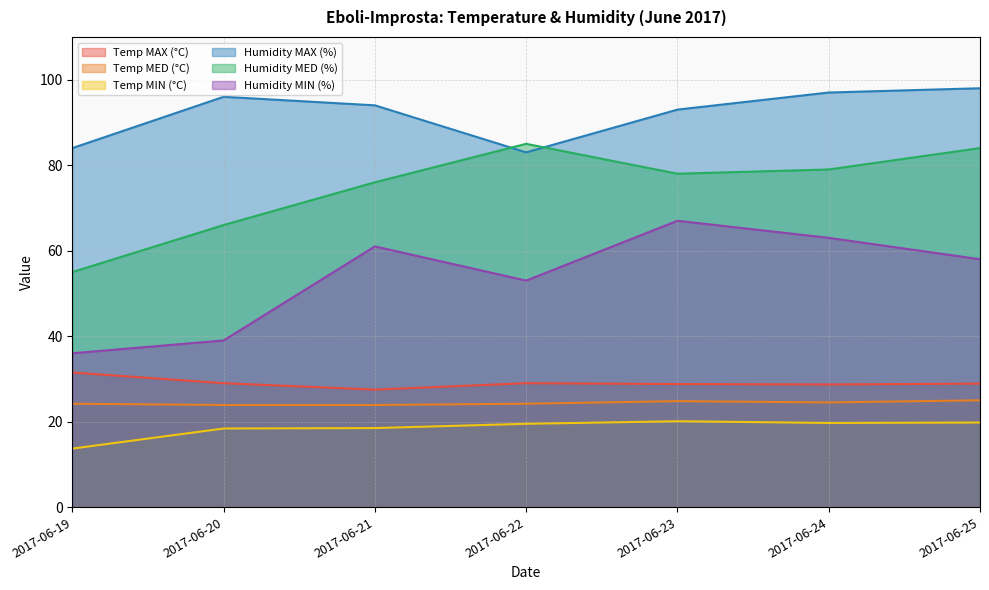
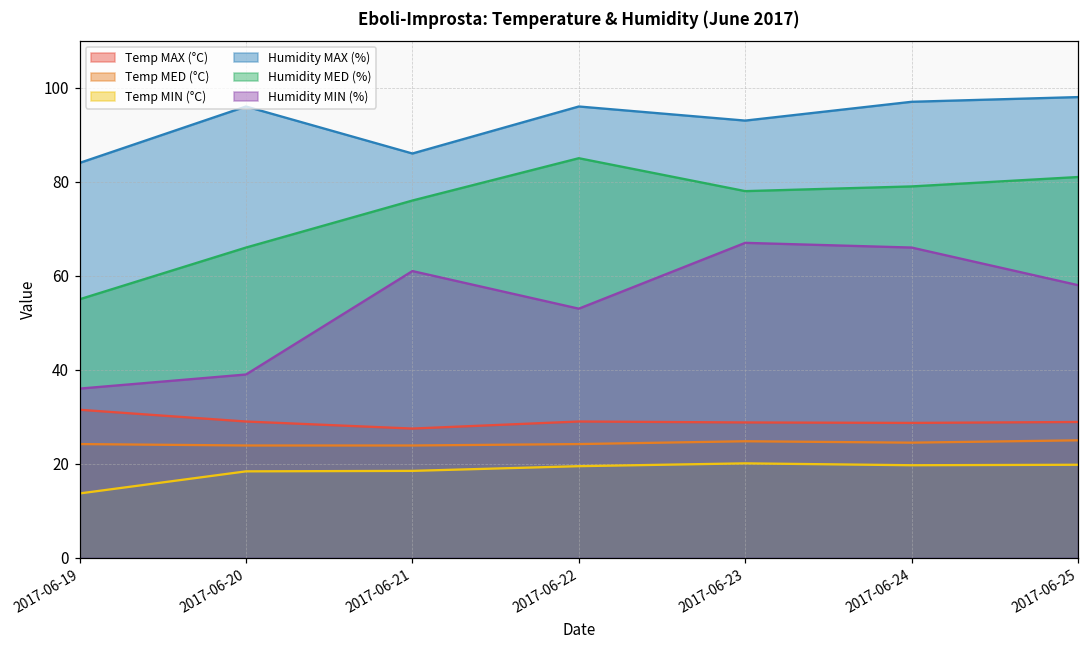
  {
    "Humidity MAX (%)": {
      "2017-06-19": 84,
      "2017-06-20": 96,
-     "2017-06-21": 94,
-     "2017-06-22": 83,
+     "2017-06-21": 86,
+     "2017-06-22": 96,
      "2017-06-23": 93,
      "2017-06-24": 97,
      "2017-06-25": 98
    },
    "Humidity MED (%)": {
      "2017-06-19": 55,
      "2017-06-20": 66,
      "2017-06-21": 76,
      "2017-06-22": 85,
      "2017-06-23": 78,
      "2017-06-24": 79,
-     "2017-06-25": 84
+     "2017-06-25": 81
    },
    "Humidity MIN (%)": {
      "2017-06-19": 36,
      "2017-06-20": 39,
      "2017-06-21": 61,
      "2017-06-22": 53,
      "2017-06-23": 67,
-     "2017-06-24": 63,
+     "2017-06-24": 66,
      "2017-06-25": 58
    }
  }
